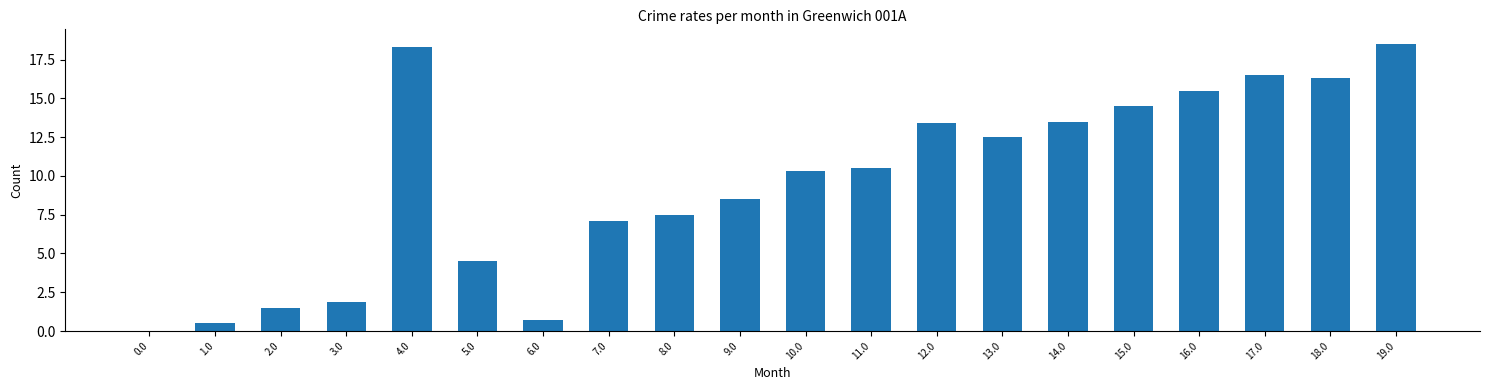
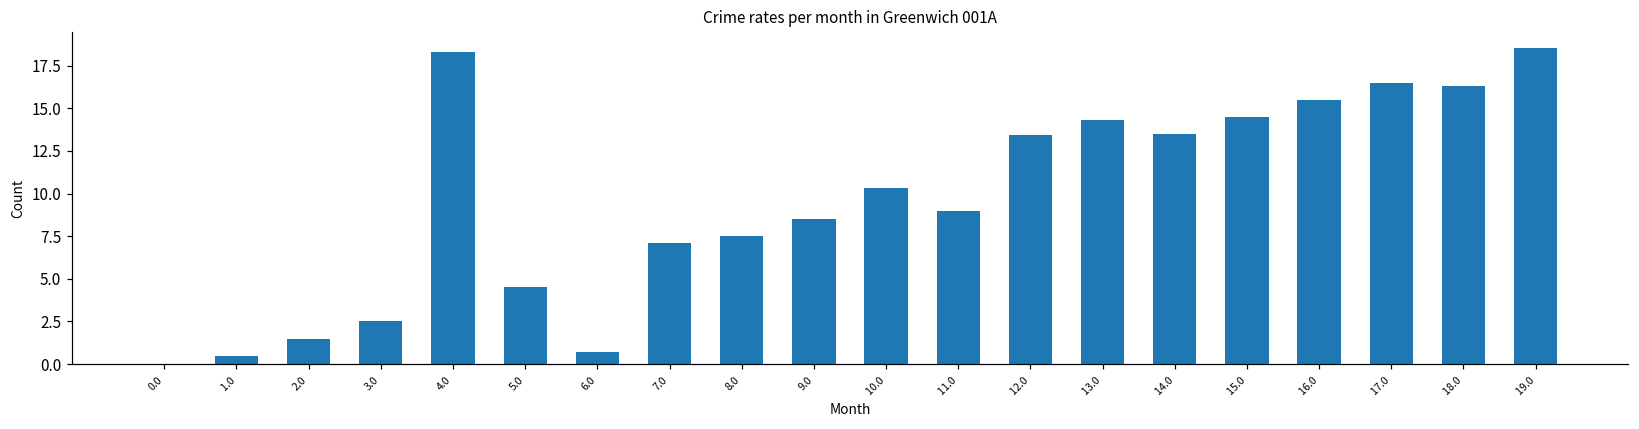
  {
    "1.0": 0.5,
    "2.0": 1.5,
-   "3.0": 1.9,
+   "3.0": 2.5,
    "4.0": 18.3,
    "5.0": 4.5,
    "6.0": 0.7,
    "7.0": 7.1,
    "8.0": 7.5,
    "9.0": 8.5,
    "10.0": 10.3,
-   "11.0": 10.5,
+   "11.0": 9.0,
    "12.0": 13.4,
-   "13.0": 12.5,
+   "13.0": 14.3,
    "14.0": 13.5,
    "15.0": 14.5,
    "16.0": 15.5,
    "17.0": 16.5,
    "18.0": 16.3,
    "19.0": 18.5
  }
